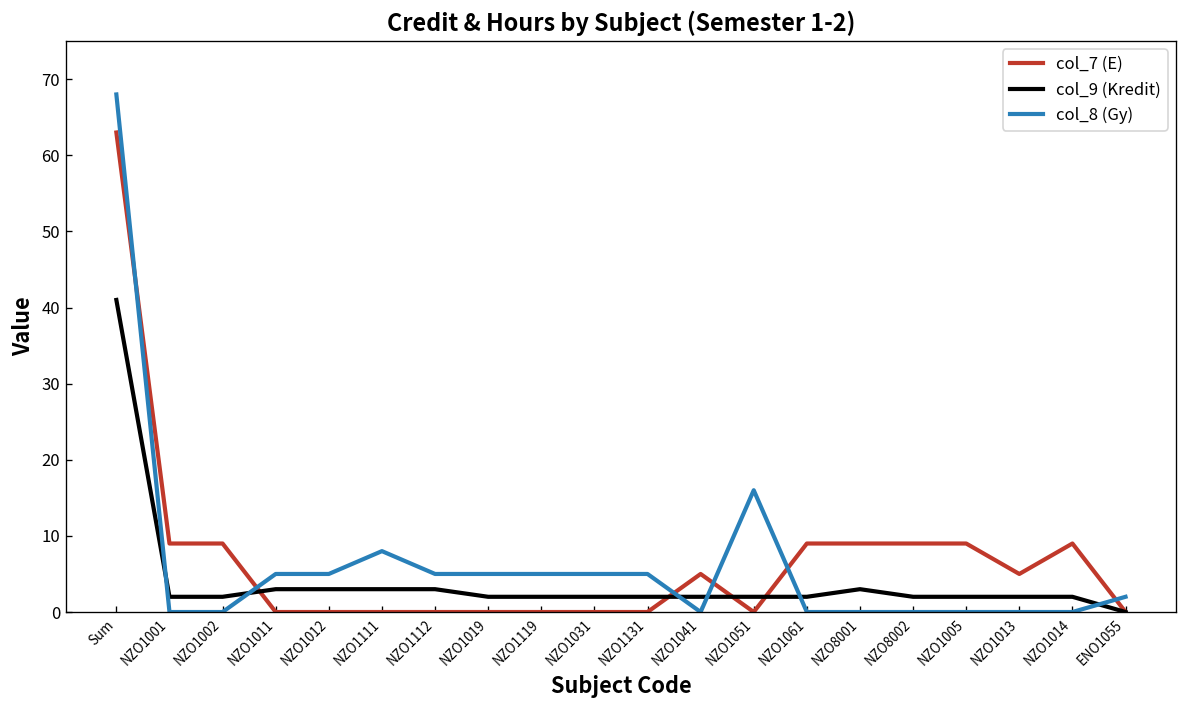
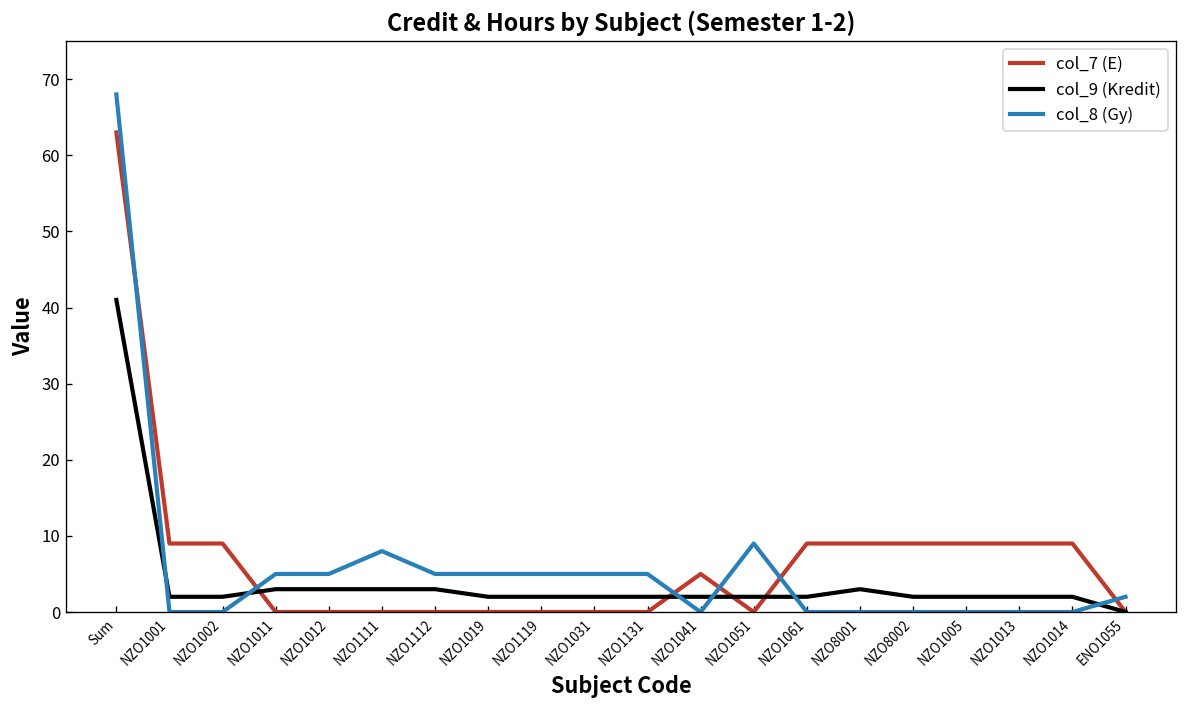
  {
    "col_7 (E)": {
      "Sum": 63,
      "NZO1001": 9,
      "NZO1002": 9,
      "NZO1011": 0,
      "NZO1012": 0,
      "NZO1111": 0,
      "NZO1112": 0,
      "NZO1019": 0,
      "NZO1119": 0,
      "NZO1031": 0,
      "NZO1131": 0,
      "NZO1041": 5,
      "NZO1051": 0,
      "NZO1061": 9,
      "NZO8001": 9,
      "NZO8002": 9,
      "NZO1005": 9,
-     "NZO1013": 5,
+     "NZO1013": 9,
      "NZO1014": 9
    },
    "col_9 (Kredit)": {
      "Sum": 41,
      "NZO1001": 2,
      "NZO1002": 2,
      "NZO1011": 3,
      "NZO1012": 3,
      "NZO1111": 3,
      "NZO1112": 3,
      "NZO1019": 2,
      "NZO1119": 2,
      "NZO1031": 2,
      "NZO1131": 2,
      "NZO1041": 2,
      "NZO1051": 2,
      "NZO1061": 2,
      "NZO8001": 3,
      "NZO8002": 2,
      "NZO1005": 2,
      "NZO1013": 2,
      "NZO1014": 2
    },
    "col_8 (Gy)": {
      "Sum": 68,
      "NZO1001": 0,
      "NZO1002": 0,
      "NZO1011": 5,
      "NZO1012": 5,
      "NZO1111": 8,
      "NZO1112": 5,
      "NZO1019": 5,
      "NZO1119": 5,
      "NZO1031": 5,
      "NZO1131": 5,
      "NZO1041": 0,
-     "NZO1051": 16,
+     "NZO1051": 9,
      "NZO1061": 0,
      "NZO8001": 0,
      "NZO8002": 0,
      "NZO1005": 0,
      "NZO1013": 0,
      "NZO1014": 0,
      "ENO1055": 2
    }
  }
